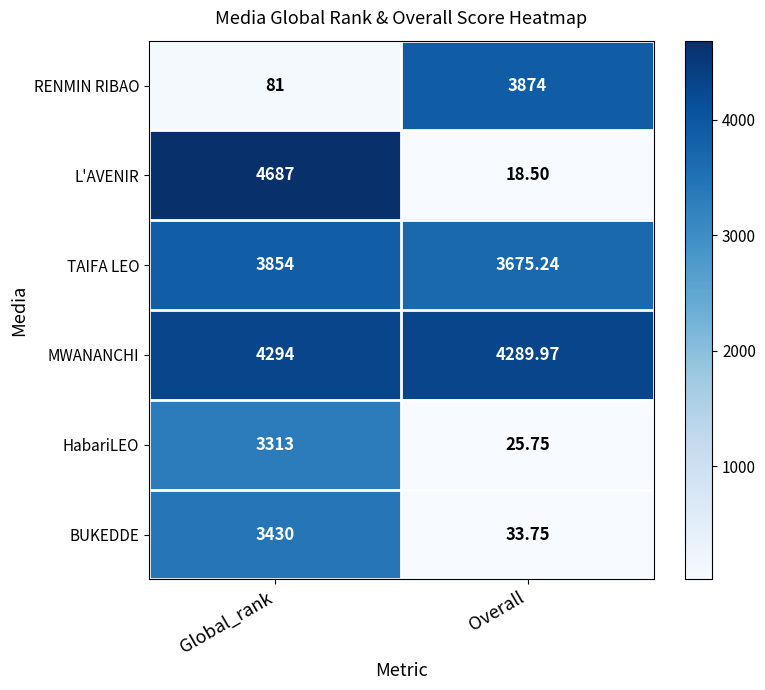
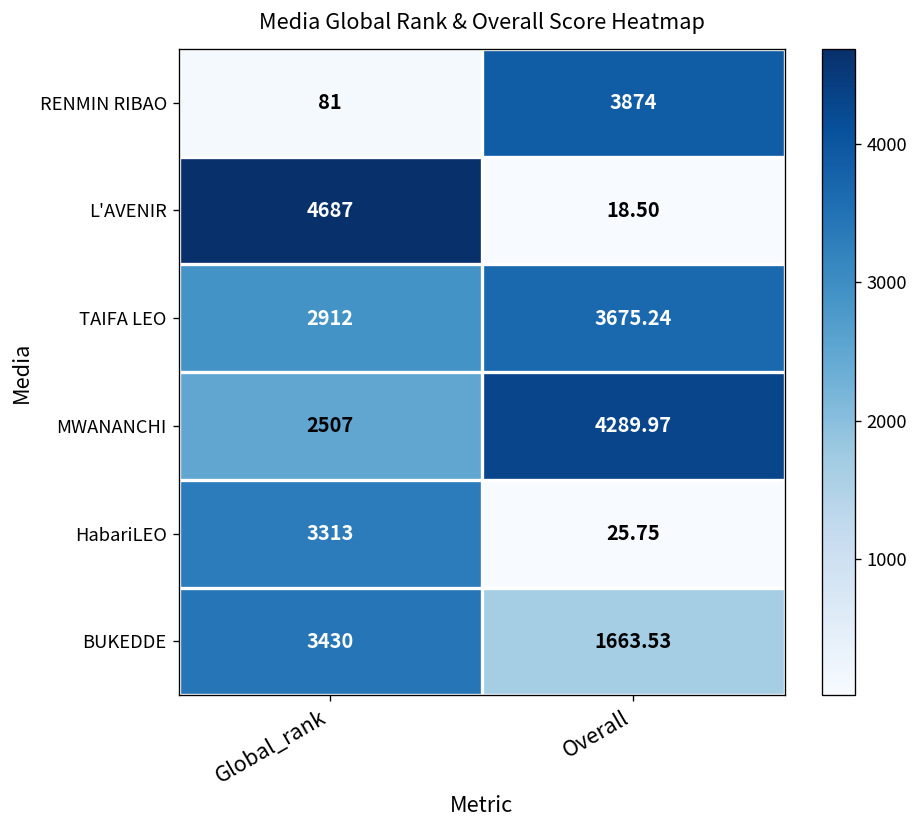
  {
    "RENMIN RIBAO": {
      "Global_rank": 81,
      "Overall": 3874
    },
    "L'AVENIR": {
      "Global_rank": 4687,
      "Overall": 18.50
    },
    "TAIFA LEO": {
-     "Global_rank": 3854,
+     "Global_rank": 2912,
      "Overall": 3675.24
    },
    "MWANANCHI": {
-     "Global_rank": 4294,
+     "Global_rank": 2507,
      "Overall": 4289.97
    },
    "HabariLEO": {
      "Global_rank": 3313,
      "Overall": 25.75
    },
    "BUKEDDE": {
      "Global_rank": 3430,
-     "Overall": 33.75
+     "Overall": 1663.53
    }
  }
